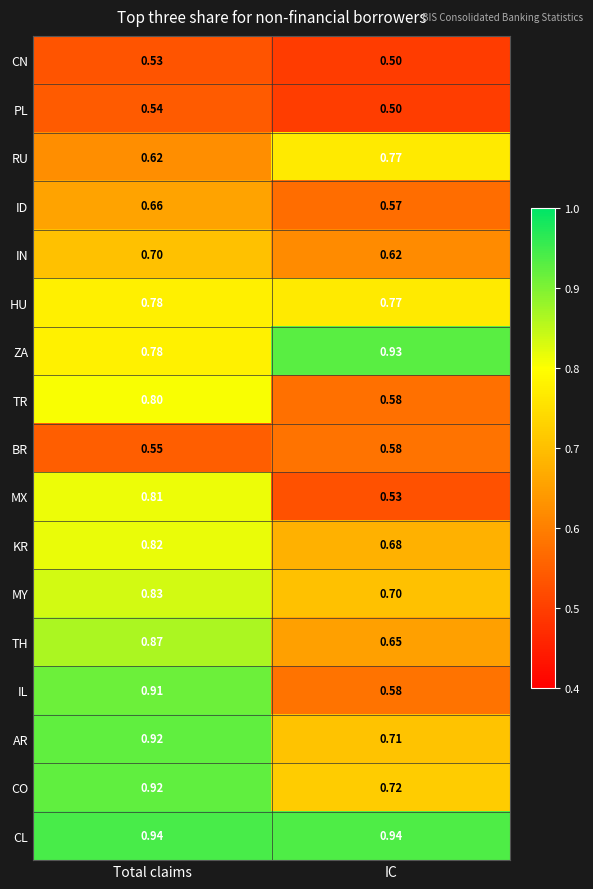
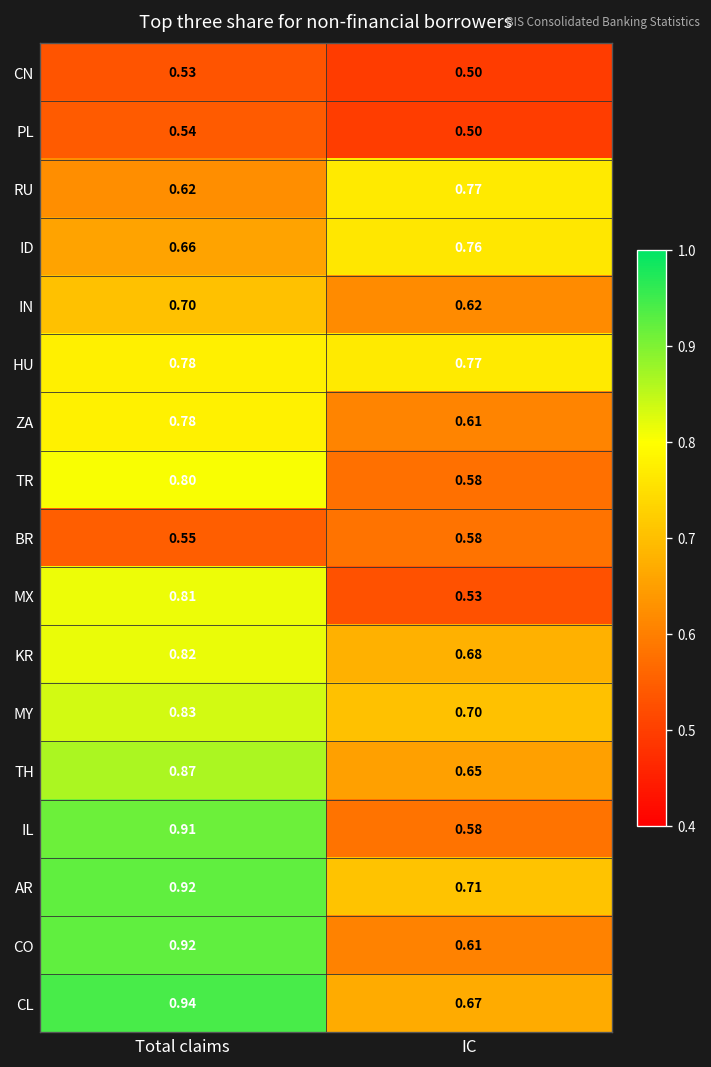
  {
    "CN": {
      "Total claims": 0.53,
      "IC": 0.50
    },
    "PL": {
      "Total claims": 0.54,
      "IC": 0.50
    },
    "RU": {
      "Total claims": 0.62,
      "IC": 0.77
    },
    "ID": {
      "Total claims": 0.66,
-     "IC": 0.57
+     "IC": 0.76
    },
    "IN": {
      "Total claims": 0.70,
      "IC": 0.62
    },
    "HU": {
      "Total claims": 0.78,
      "IC": 0.77
    },
    "ZA": {
      "Total claims": 0.78,
-     "IC": 0.93
+     "IC": 0.61
    },
    "TR": {
      "Total claims": 0.80,
      "IC": 0.58
    },
    "BR": {
      "Total claims": 0.55,
      "IC": 0.58
    },
    "MX": {
      "Total claims": 0.81,
      "IC": 0.53
    },
    "KR": {
      "Total claims": 0.82,
      "IC": 0.68
    },
    "MY": {
      "Total claims": 0.83,
      "IC": 0.70
    },
    "TH": {
      "Total claims": 0.87,
      "IC": 0.65
    },
    "IL": {
      "Total claims": 0.91,
      "IC": 0.58
    },
    "AR": {
      "Total claims": 0.92,
      "IC": 0.71
    },
    "CO": {
      "Total claims": 0.92,
-     "IC": 0.72
+     "IC": 0.61
    },
    "CL": {
      "Total claims": 0.94,
-     "IC": 0.94
+     "IC": 0.67
    }
  }
